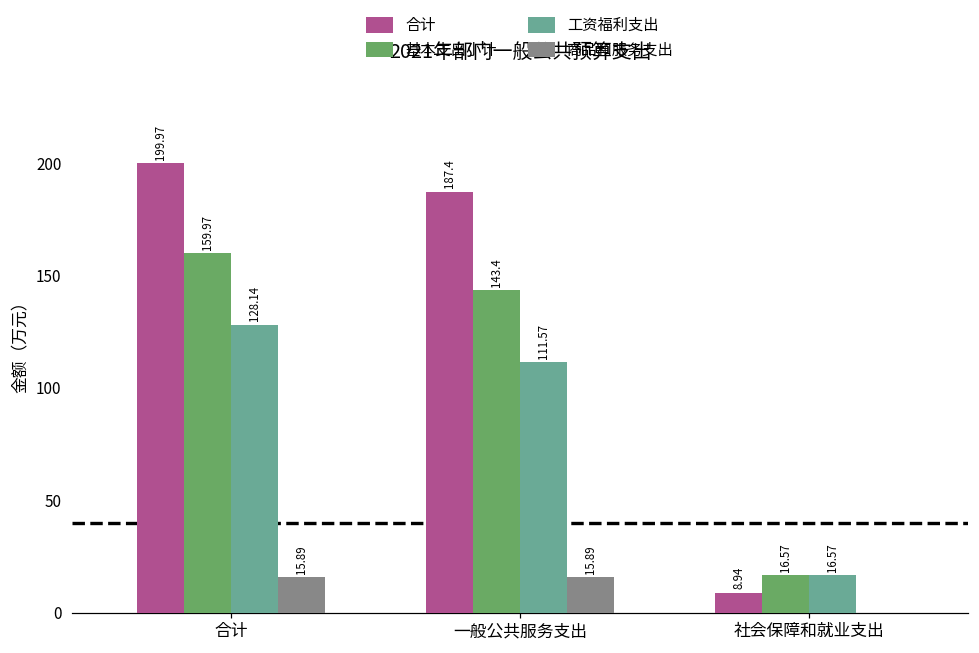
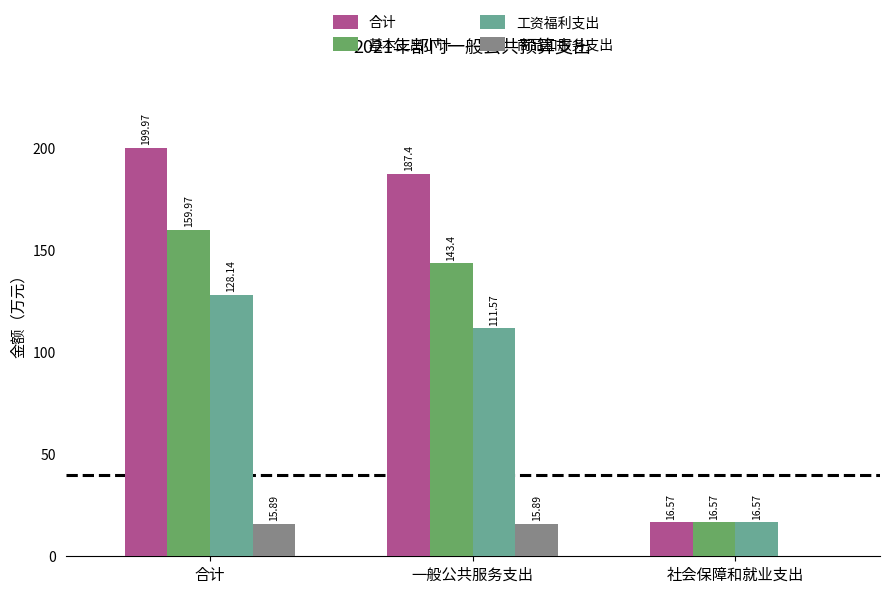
  {
    "合计": {
      "合计": 199.97,
      "一般公共服务支出": 187.4,
-     "社会保障和就业支出": 8.94
+     "社会保障和就业支出": 16.57
    }
  }
